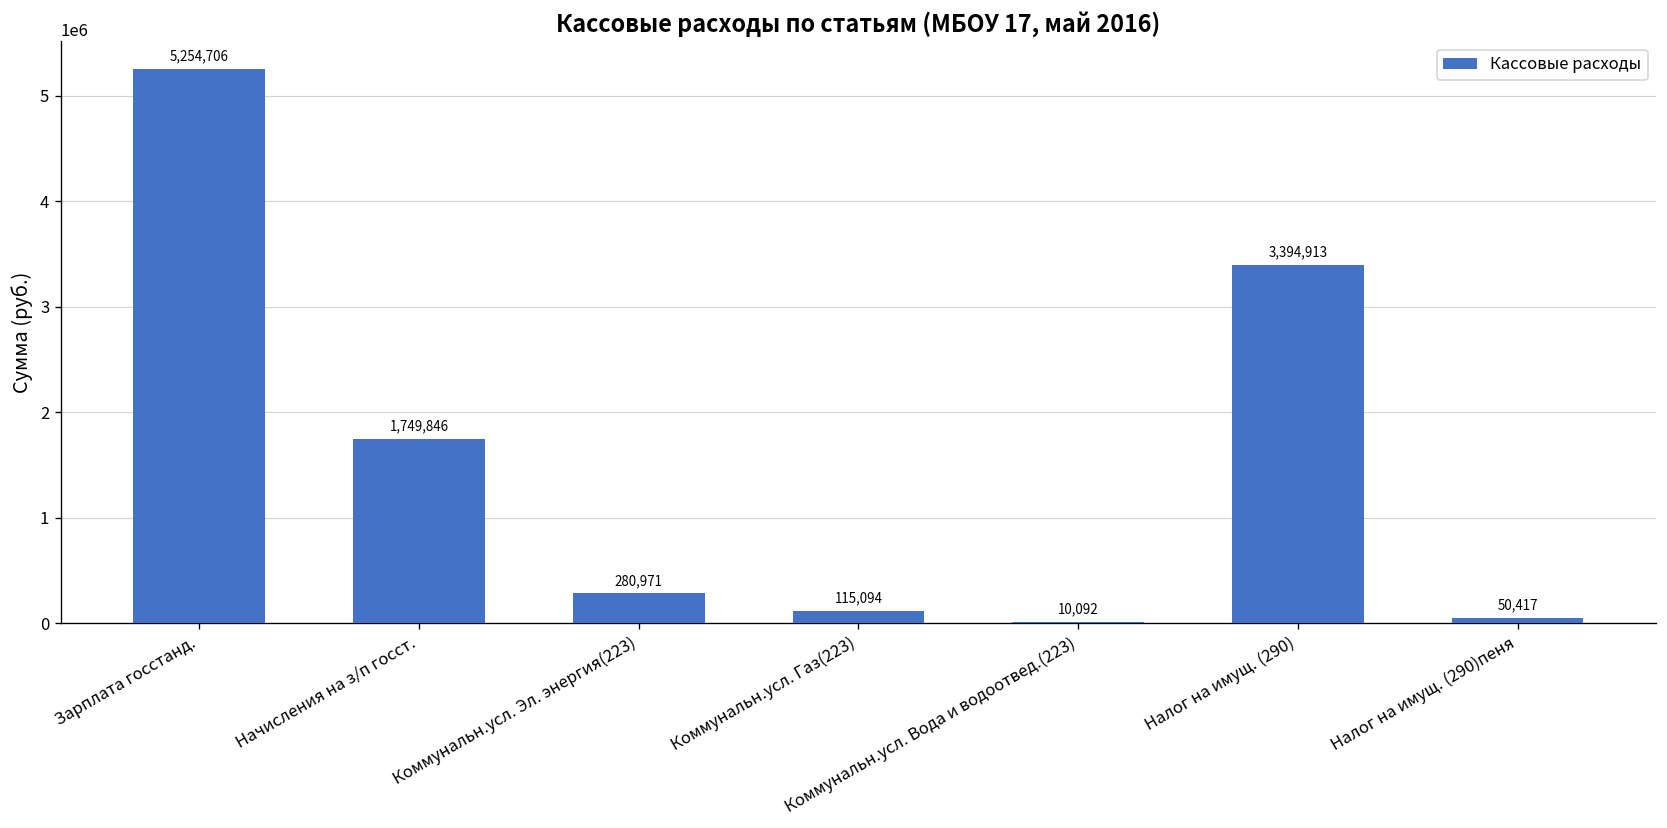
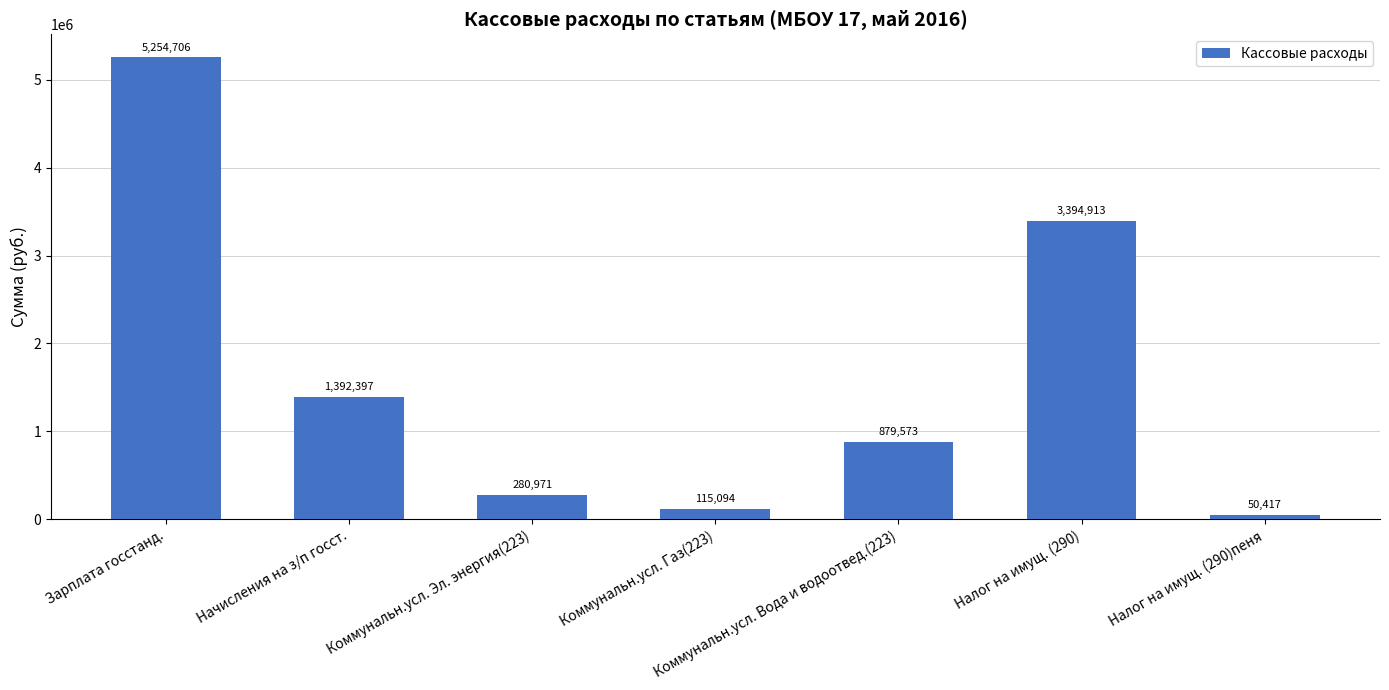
  {
    "Зарплата госстанд.": "5,254,706",
-   "Начисления на з/п госст.": "1,749,846",
+   "Начисления на з/п госст.": "1,392,397",
    "Коммунальн.усл. Эл. энергия(223)": "280,971",
    "Коммунальн.усл. Газ(223)": "115,094",
-   "Коммунальн.усл. Вода и водоотвед.(223)": "10,092",
+   "Коммунальн.усл. Вода и водоотвед.(223)": "879,573",
    "Налог на имущ. (290)": "3,394,913",
    "Налог на имущ. (290)пеня": "50,417"
  }
